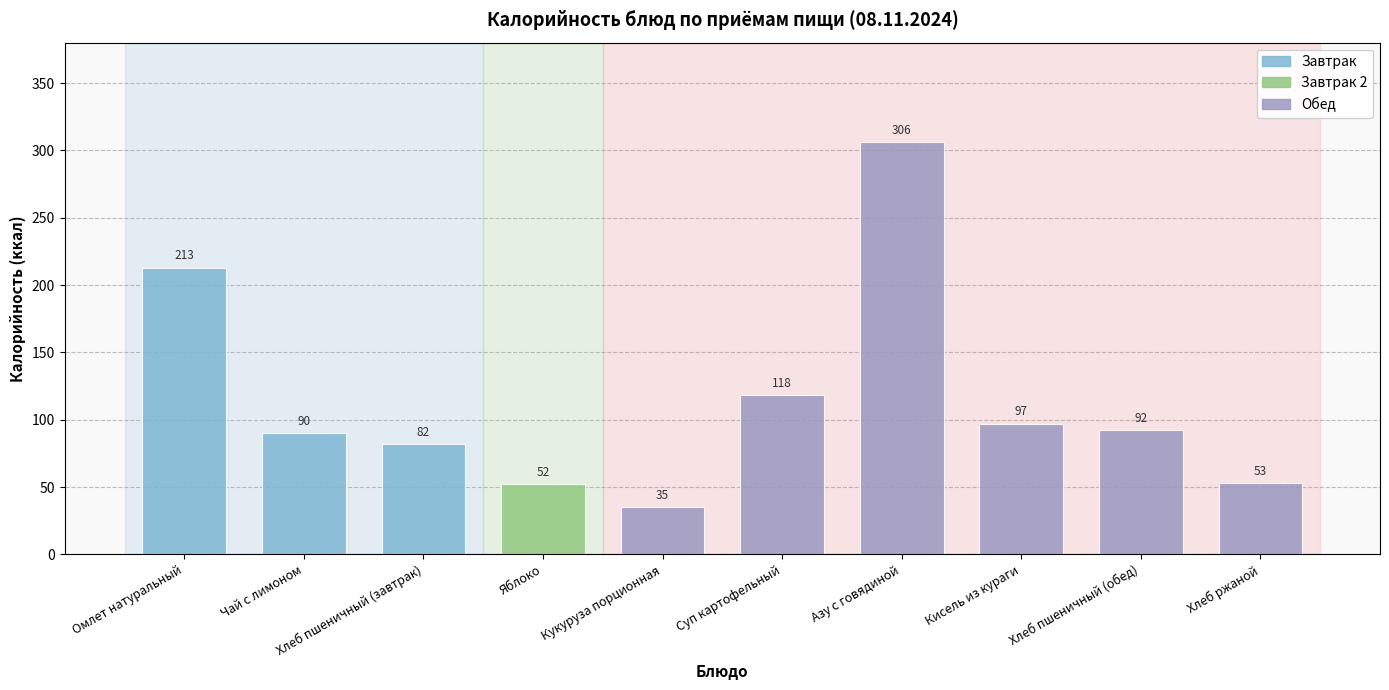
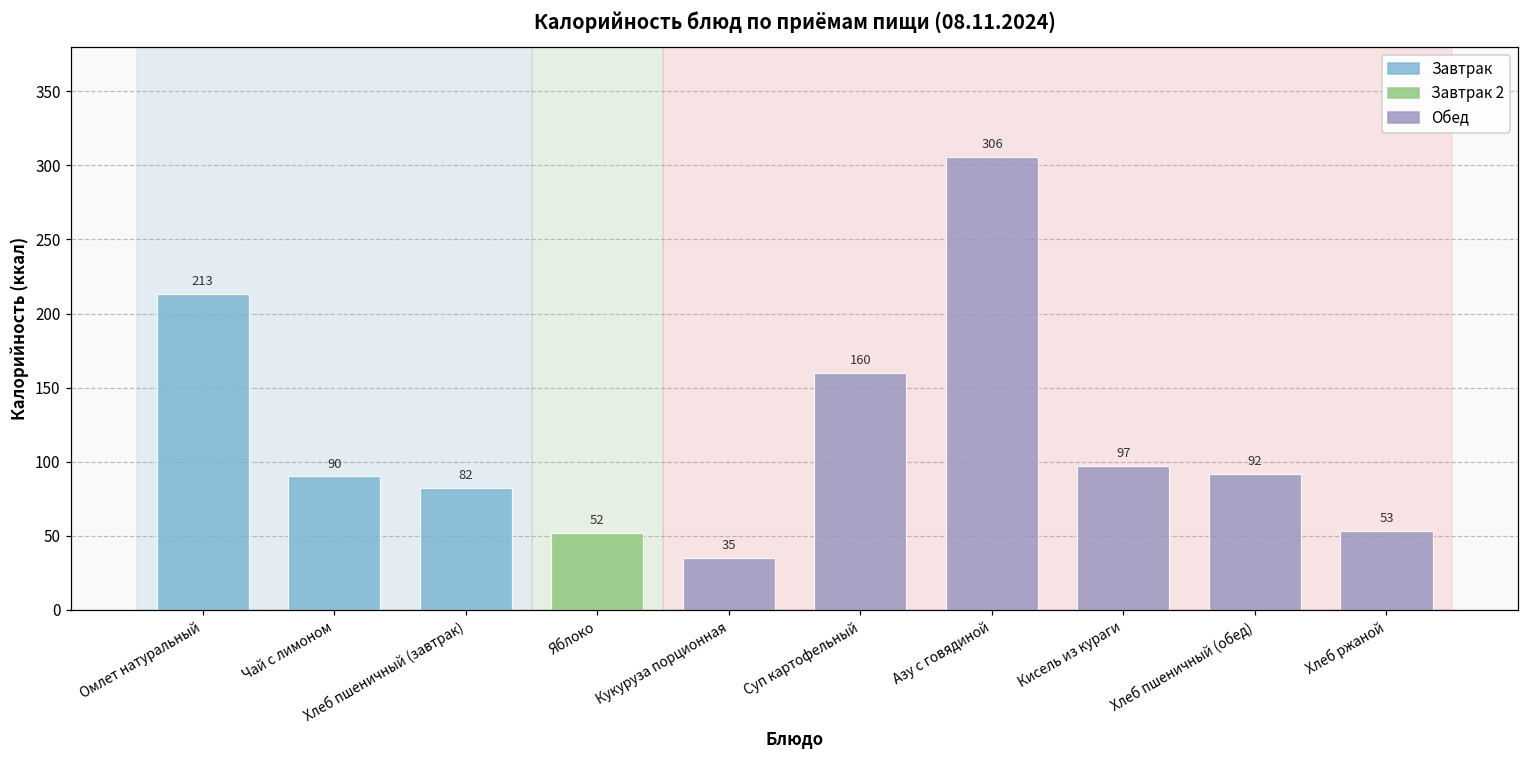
  {
    "Омлет натуральный": 213,
    "Чай с лимоном": 90,
    "Хлеб пшеничный (завтрак)": 82,
    "Яблоко": 52,
    "Кукуруза порционная": 35,
-   "Суп картофельный": 118,
+   "Суп картофельный": 160,
    "Азу с говядиной": 306,
    "Кисель из кураги": 97,
    "Хлеб пшеничный (обед)": 92,
    "Хлеб ржаной": 53
  }
